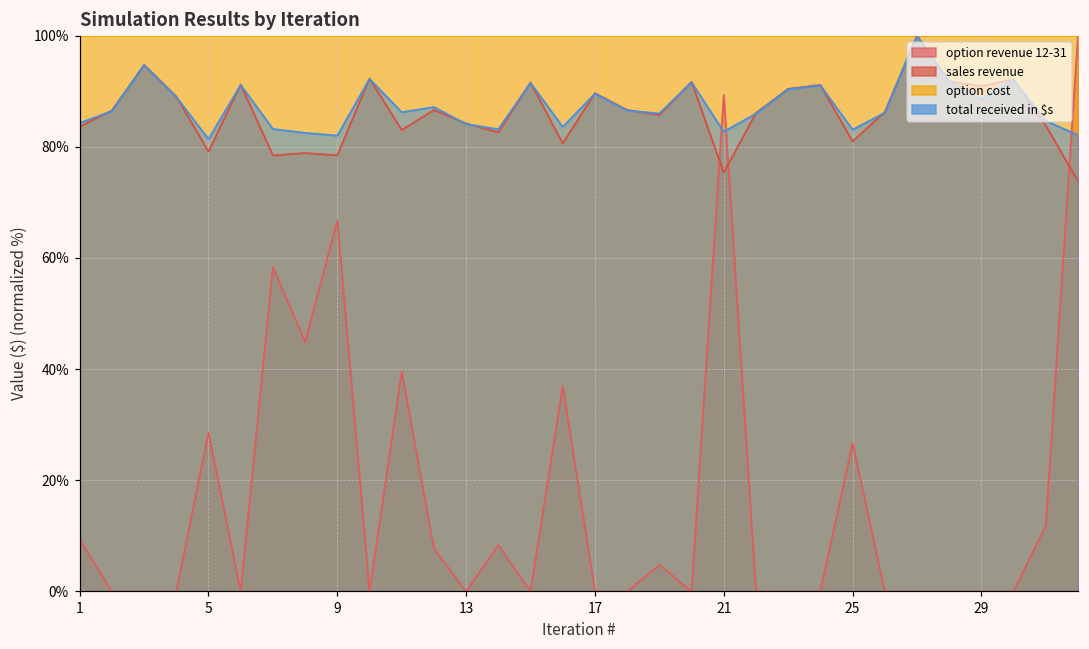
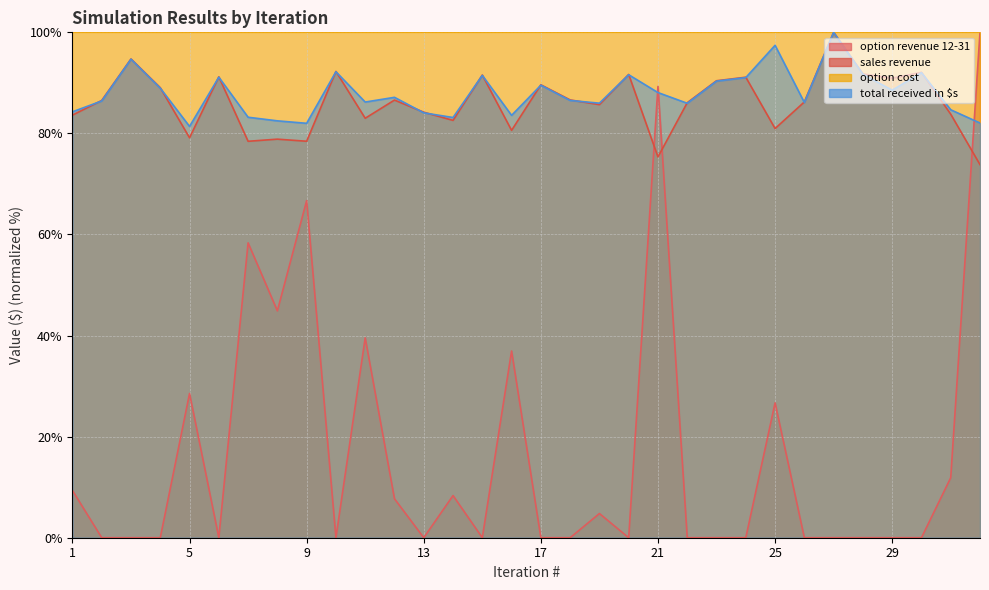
  {
    "option cost": {
      "1": "100%",
      "5": "100%",
      "9": "100%",
      "13": "100%",
      "17": "100%",
      "21": "100%",
      "25": "100%",
      "29": "100%"
    },
    "total received in $s": {
      "1": "84%",
      "5": "81%",
      "9": "82%",
-     "21": "83%",
-     "25": "83%"
+     "21": "88%",
+     "25": "97%"
    }
  }
